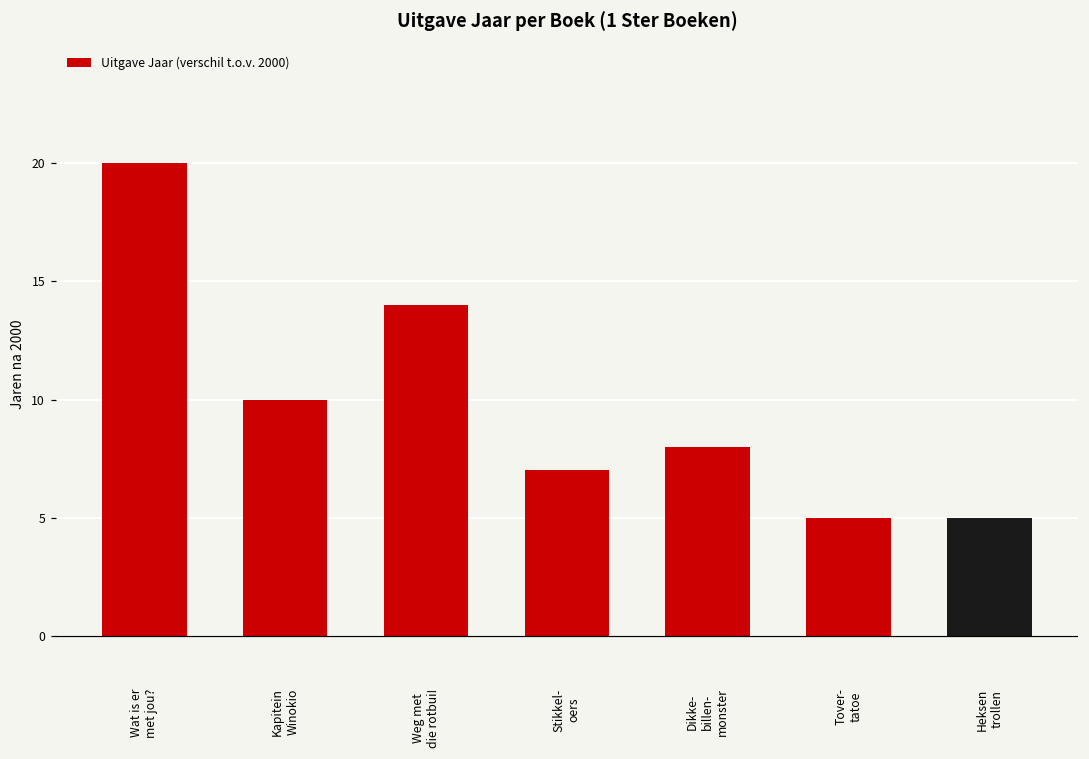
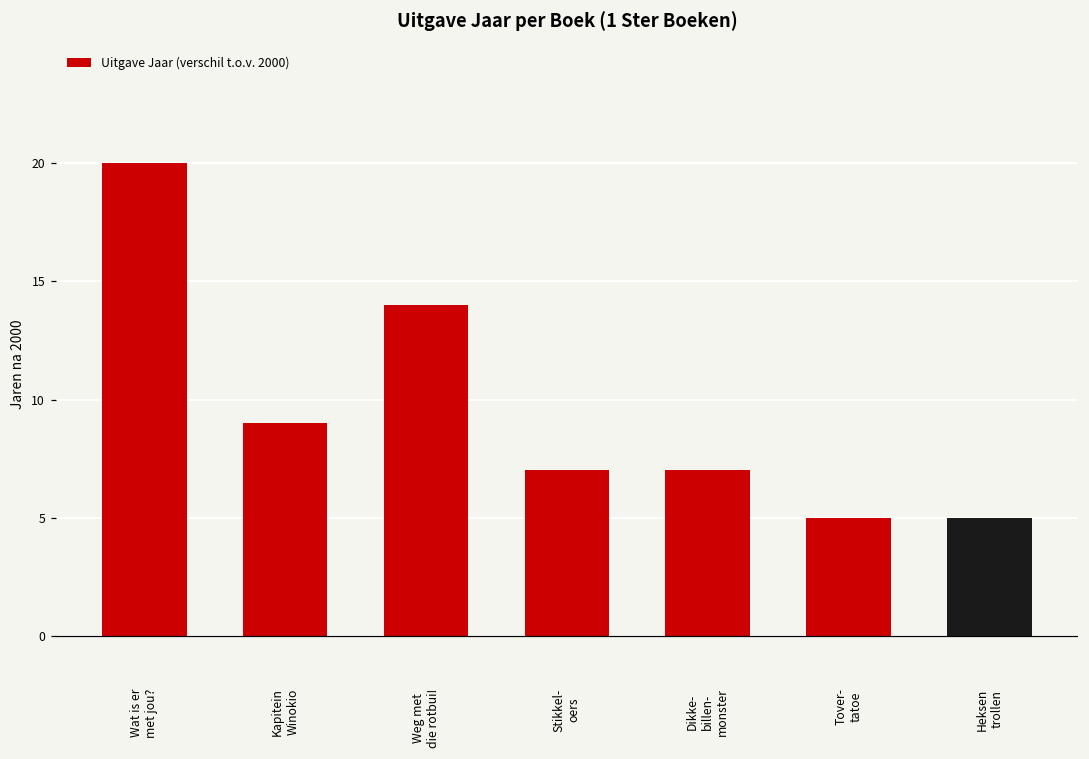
  {
    "Wat is er met jou?": 20.0,
-   "Kapitein Winokio": 10.0,
+   "Kapitein Winokio": 9.0,
    "Weg met die rotbui!": 14.0,
    "Stikkel- oers": 7.0,
-   "Dikke- billen- monster": 8.0,
+   "Dikke- billen- monster": 7.0,
    "Tover- tatoe": 5.0,
    "Heksen trollen": 5.0
  }
